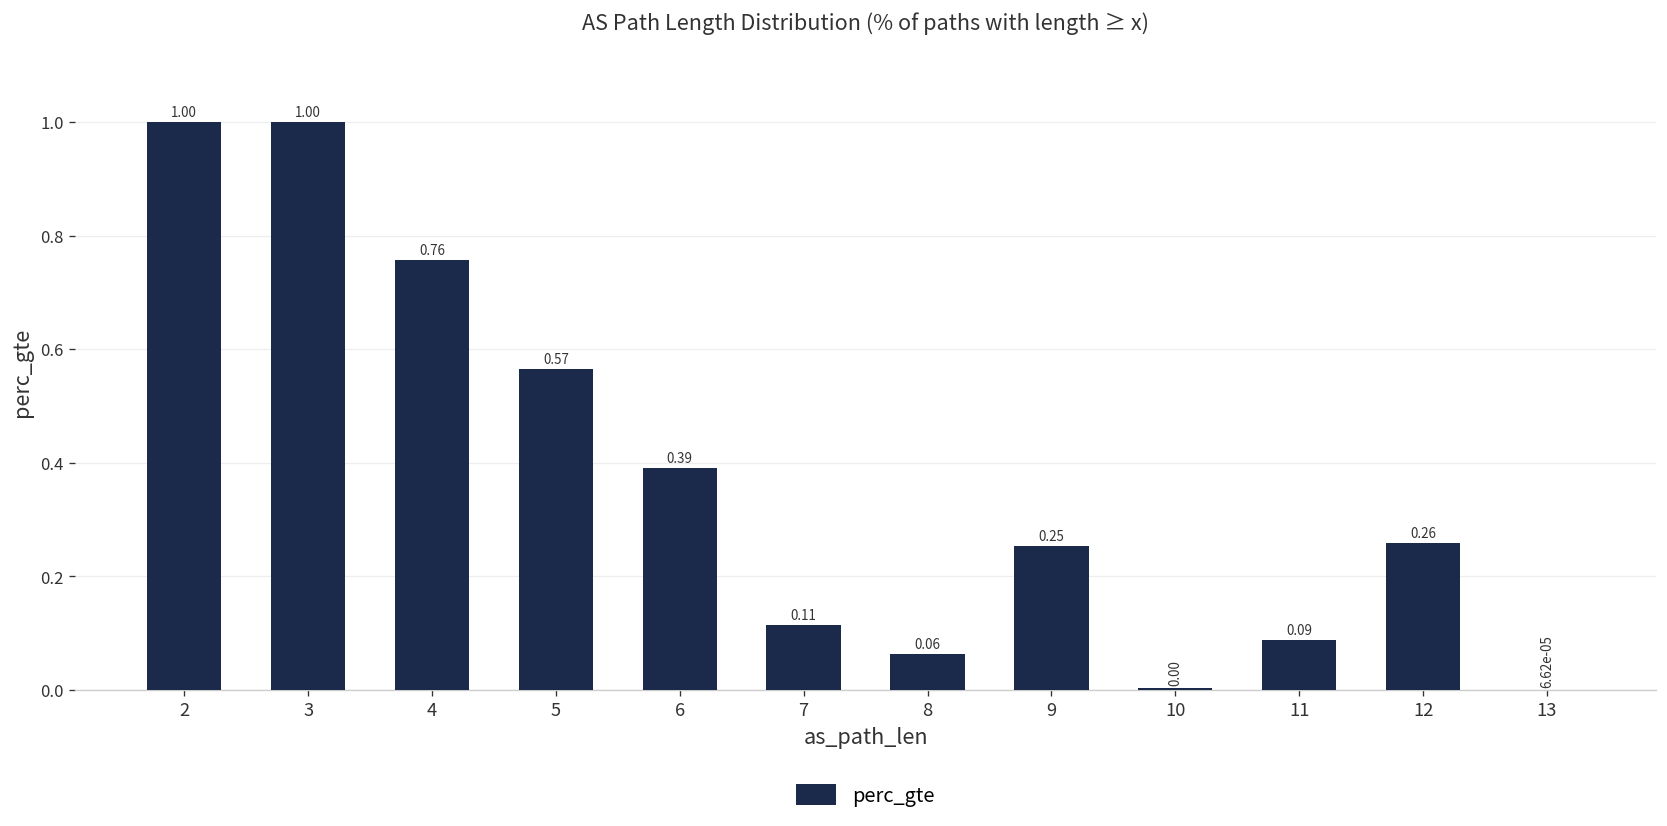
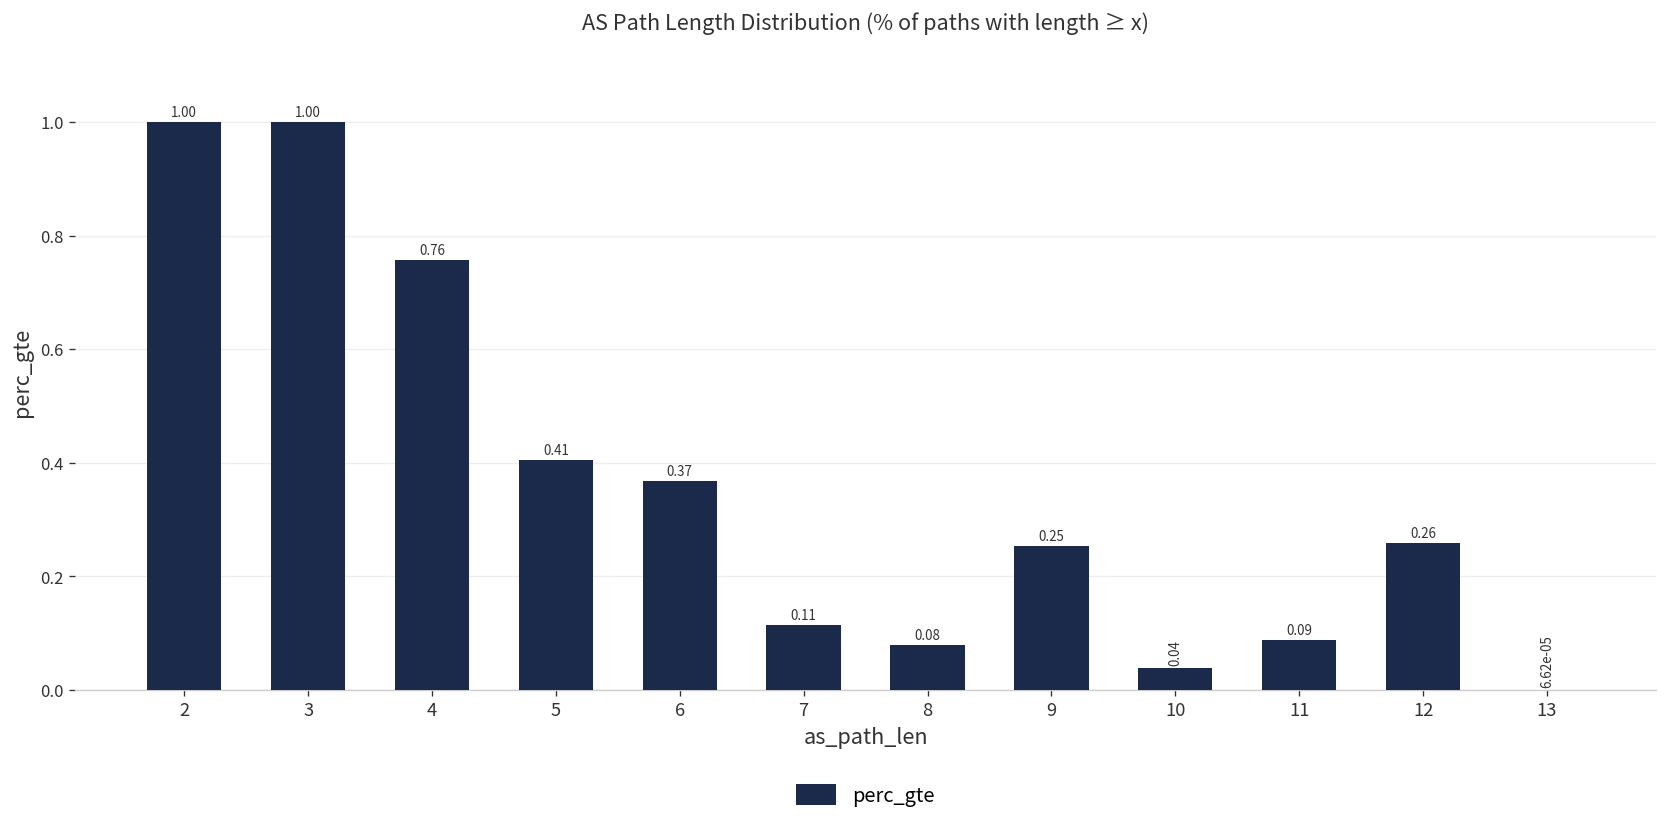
  {
    "2": "1.00",
    "3": "1.00",
    "4": "0.76",
-   "5": "0.57",
-   "6": "0.39",
+   "5": "0.41",
+   "6": "0.37",
    "7": "0.11",
-   "8": "0.06",
+   "8": "0.08",
    "9": "0.25",
-   "10": "0.00",
+   "10": "0.04",
    "11": "0.09",
    "12": "0.26",
    "13": "6.62e-05"
  }
